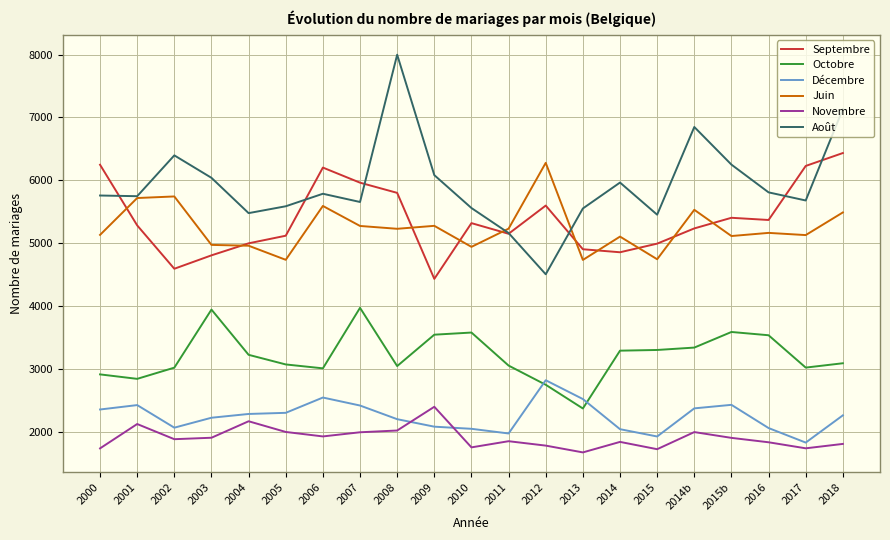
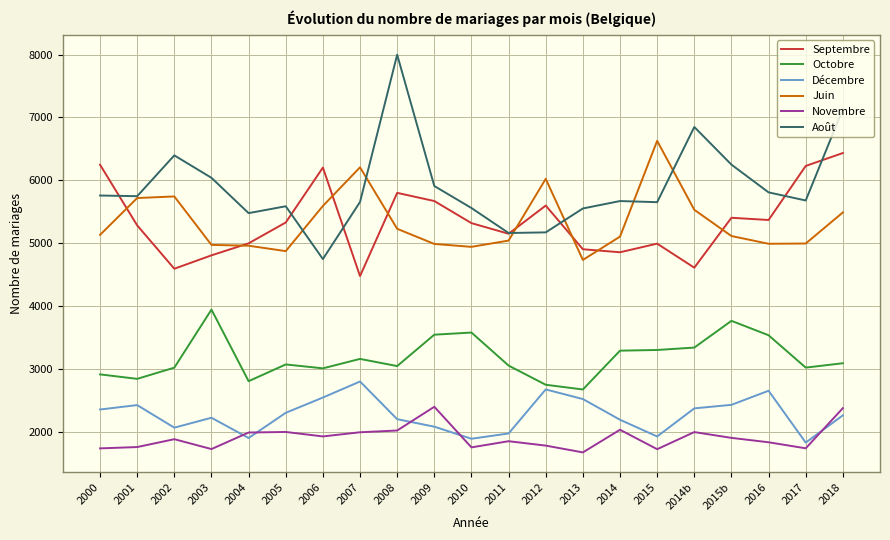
  {
    "Septembre": {
      "2000": 6200,
      "2001": 5300,
      "2002": 4600,
      "2003": 4800,
-     "2005": 5100,
+     "2005": 5300,
      "2006": 6200,
-     "2007": 6000,
+     "2007": 4500,
      "2008": 5800,
-     "2009": 4400,
+     "2009": 5700,
      "2010": 5300,
      "2012": 5600,
      "2013": 4900,
      "2014": 4900,
      "2015": 5000,
-     "2014b": 5200,
+     "2014b": 4600,
      "2015b": 5400,
      "2016": 5400,
      "2017": 6200,
      "2018": 6400
    },
    "Octobre": {
      "2000": 2900,
      "2001": 2800,
      "2002": 3000,
      "2003": 3900,
-     "2004": 3200,
+     "2004": 2800,
      "2005": 3100,
      "2006": 3000,
-     "2007": 4000,
+     "2007": 3200,
      "2008": 3000,
      "2009": 3500,
      "2010": 3600,
      "2011": 3100,
      "2012": 2800,
-     "2013": 2400,
+     "2013": 2700,
      "2014": 3300,
      "2015": 3300,
      "2014b": 3300,
-     "2015b": 3600,
+     "2015b": 3800,
      "2016": 3500,
      "2017": 3000,
      "2018": 3100
    },
    "Décembre": {
      "2000": 2400,
      "2001": 2400,
      "2002": 2100,
      "2003": 2200,
-     "2004": 2300,
+     "2004": 1900,
      "2005": 2300,
      "2006": 2500,
-     "2007": 2400,
+     "2007": 2800,
      "2008": 2200,
      "2009": 2100,
-     "2010": 2100,
+     "2010": 1900,
      "2011": 2000,
-     "2012": 2800,
+     "2012": 2700,
      "2013": 2500,
-     "2014": 2000,
+     "2014": 2200,
      "2015": 1900,
      "2014b": 2400,
      "2015b": 2400,
-     "2016": 2100,
+     "2016": 2700,
      "2017": 1800,
      "2018": 2300
    },
    "Juin": {
      "2000": 5100,
      "2002": 5700,
      "2003": 5000,
-     "2005": 4700,
+     "2005": 4900,
      "2006": 5600,
-     "2007": 5300,
+     "2007": 6200,
      "2008": 5200,
-     "2009": 5300,
+     "2009": 5000,
      "2010": 4900,
-     "2011": 5200,
-     "2012": 6300,
+     "2011": 5000,
+     "2012": 6000,
      "2013": 4700,
      "2014": 5100,
-     "2015": 4700,
+     "2015": 6600,
      "2014b": 5500,
      "2015b": 5100,
-     "2016": 5200,
-     "2017": 5100,
+     "2016": 5000,
+     "2017": 5000,
      "2018": 5500
    },
    "Novembre": {
      "2000": 1700,
-     "2001": 2100,
+     "2001": 1800,
      "2002": 1900,
-     "2003": 1900,
-     "2004": 2200,
+     "2003": 1700,
+     "2004": 2000,
      "2005": 2000,
      "2006": 1900,
      "2007": 2000,
      "2008": 2000,
      "2009": 2400,
      "2010": 1800,
      "2011": 1900,
      "2012": 1800,
      "2013": 1700,
-     "2014": 1800,
+     "2014": 2000,
      "2015": 1700,
      "2014b": 2000,
      "2015b": 1900,
      "2016": 1800,
      "2017": 1700,
-     "2018": 1800
+     "2018": 2400
    },
    "Août": {
      "2000": 5800,
      "2002": 6400,
      "2003": 6000,
      "2004": 5500,
      "2005": 5600,
-     "2006": 5800,
+     "2006": 4800,
      "2007": 5700,
      "2008": 8000,
-     "2009": 6100,
+     "2009": 5900,
      "2010": 5600,
-     "2012": 4500,
+     "2012": 5200,
      "2013": 5600,
-     "2014": 6000,
-     "2015": 5500,
+     "2014": 5700,
+     "2015": 5700,
      "2014b": 6800,
      "2015b": 6300,
      "2016": 5800,
      "2017": 5700
    }
  }
